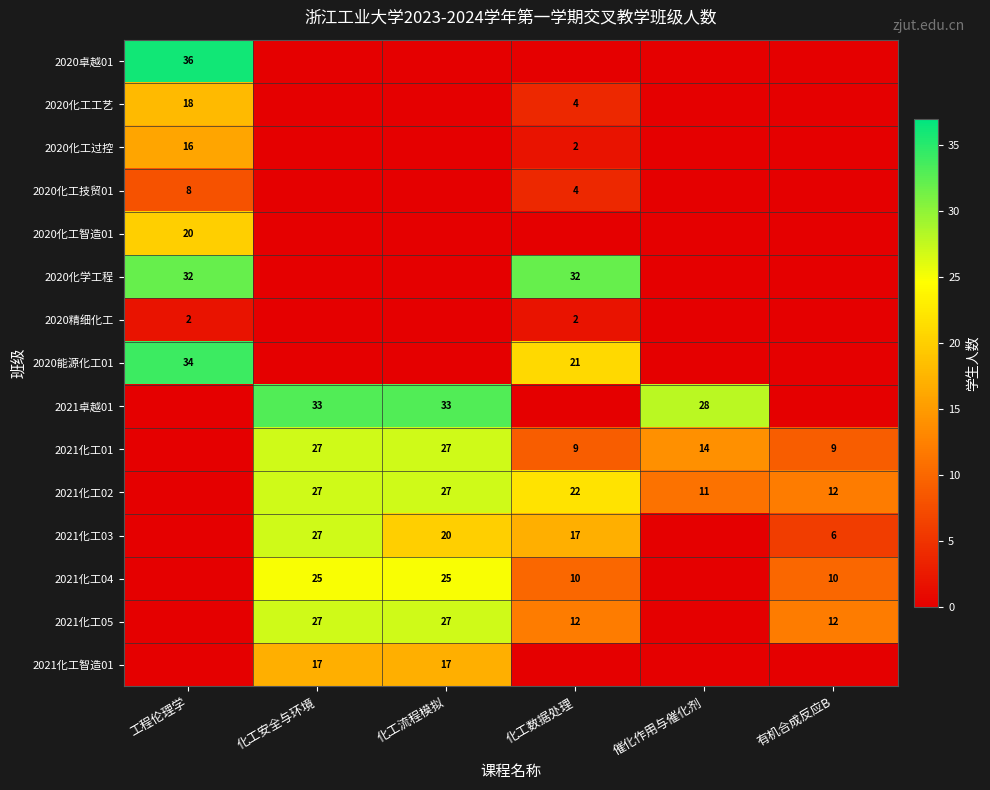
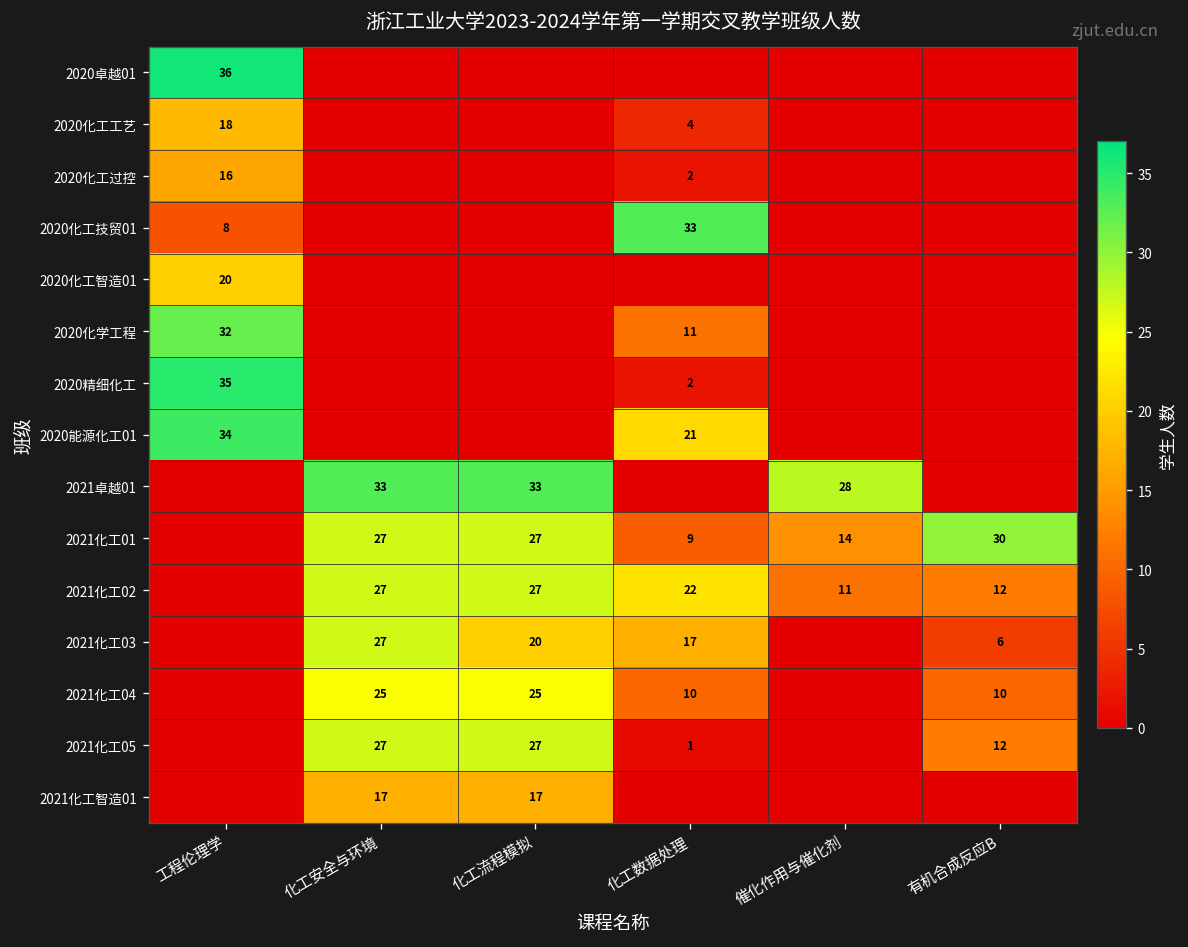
  {
    "2020卓越01": {
      "工程伦理学": 36
    },
    "2020化工工艺": {
      "工程伦理学": 18,
      "化工数据处理": 4
    },
    "2020化工过控": {
      "工程伦理学": 16,
      "化工数据处理": 2
    },
    "2020化工技贸01": {
      "工程伦理学": 8,
-     "化工数据处理": 4
+     "化工数据处理": 33
    },
    "2020化工智造01": {
      "工程伦理学": 20
    },
    "2020化学工程": {
      "工程伦理学": 32,
-     "化工数据处理": 32
+     "化工数据处理": 11
    },
    "2020精细化工": {
-     "工程伦理学": 2,
+     "工程伦理学": 35,
      "化工数据处理": 2
    },
    "2020能源化工01": {
      "工程伦理学": 34,
      "化工数据处理": 21
    },
    "2021卓越01": {
      "化工安全与环境": 33,
      "化工流程模拟": 33,
      "催化作用与催化剂": 28
    },
    "2021化工01": {
      "化工安全与环境": 27,
      "化工流程模拟": 27,
      "化工数据处理": 9,
      "催化作用与催化剂": 14,
-     "有机合成反应B": 9
+     "有机合成反应B": 30
    },
    "2021化工02": {
      "化工安全与环境": 27,
      "化工流程模拟": 27,
      "化工数据处理": 22,
      "催化作用与催化剂": 11,
      "有机合成反应B": 12
    },
    "2021化工03": {
      "化工安全与环境": 27,
      "化工流程模拟": 20,
      "化工数据处理": 17,
      "有机合成反应B": 6
    },
    "2021化工04": {
      "化工安全与环境": 25,
      "化工流程模拟": 25,
      "化工数据处理": 10,
      "有机合成反应B": 10
    },
    "2021化工05": {
      "化工安全与环境": 27,
      "化工流程模拟": 27,
-     "化工数据处理": 12,
+     "化工数据处理": 1,
      "有机合成反应B": 12
    },
    "2021化工智造01": {
      "化工安全与环境": 17,
      "化工流程模拟": 17
    }
  }
